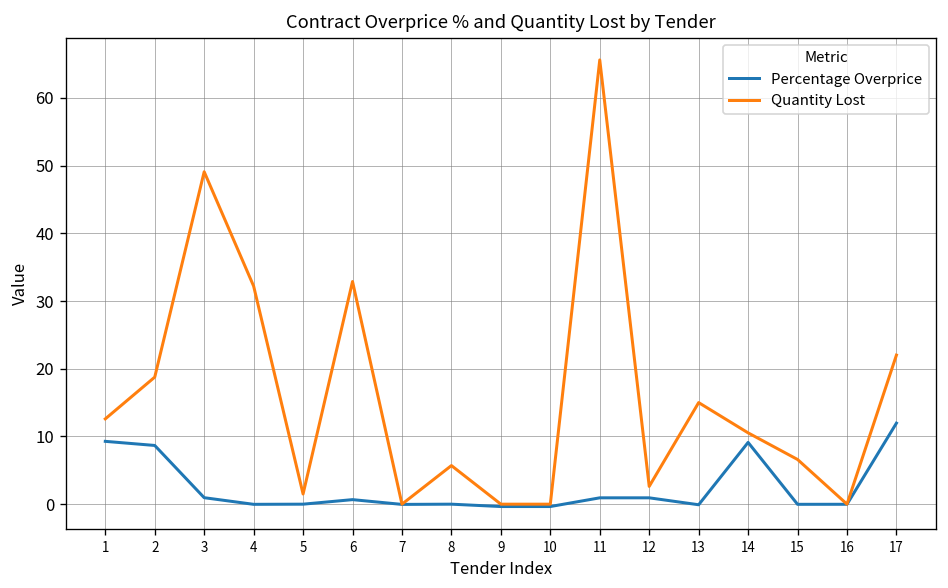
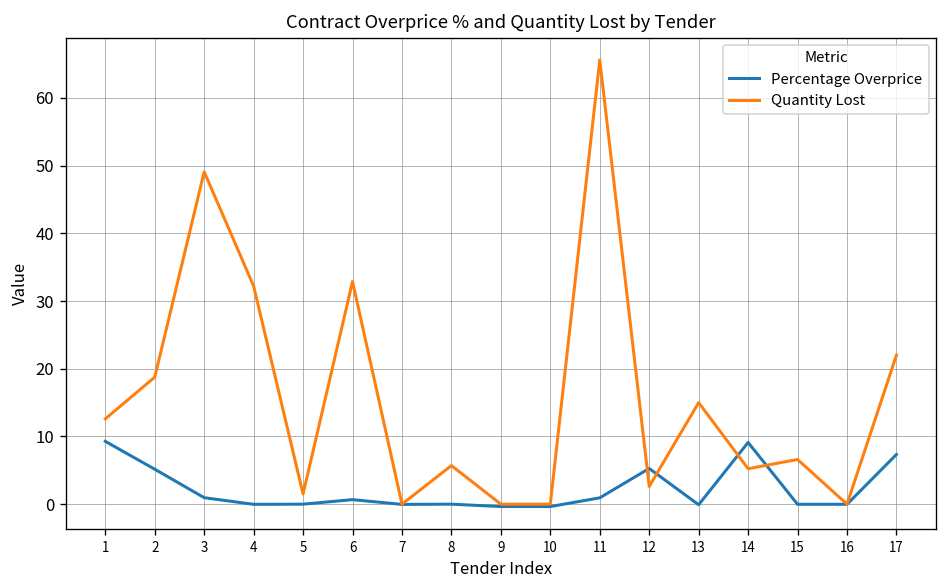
  {
    "Percentage Overprice": {
      "1": 9,
-     "2": 9,
+     "2": 5,
      "3": 1,
      "4": 0,
      "5": 0,
      "6": 1,
      "8": 0,
      "11": 1,
-     "12": 1,
+     "12": 5,
      "13": 0,
      "14": 9,
      "15": 0,
-     "17": 12
+     "17": 7
    },
    "Quantity Lost": {
      "1": 13,
      "2": 19,
      "3": 49,
      "4": 32,
      "5": 2,
      "6": 33,
      "8": 6,
      "11": 66,
      "12": 3,
      "13": 15,
-     "14": 11,
+     "14": 5,
      "15": 7,
      "17": 22
    }
  }
